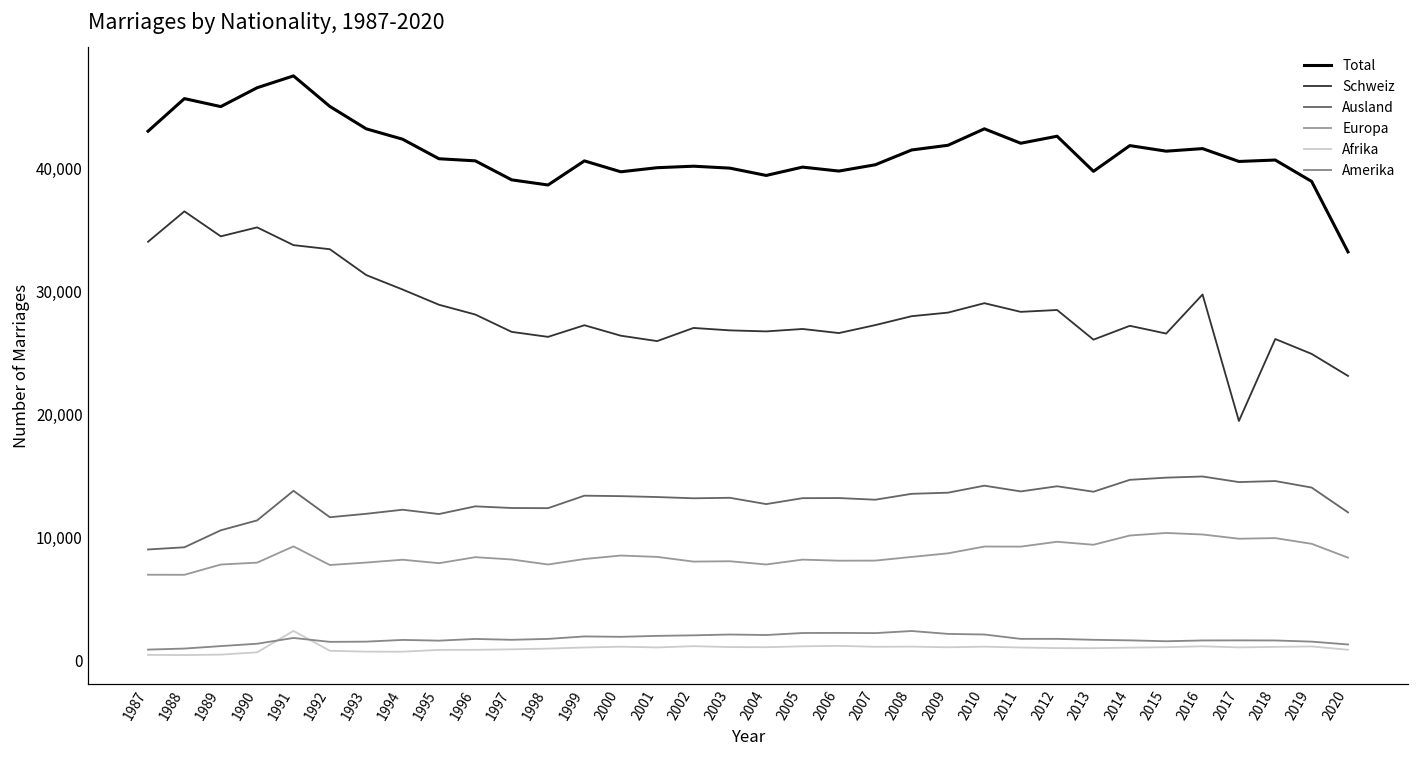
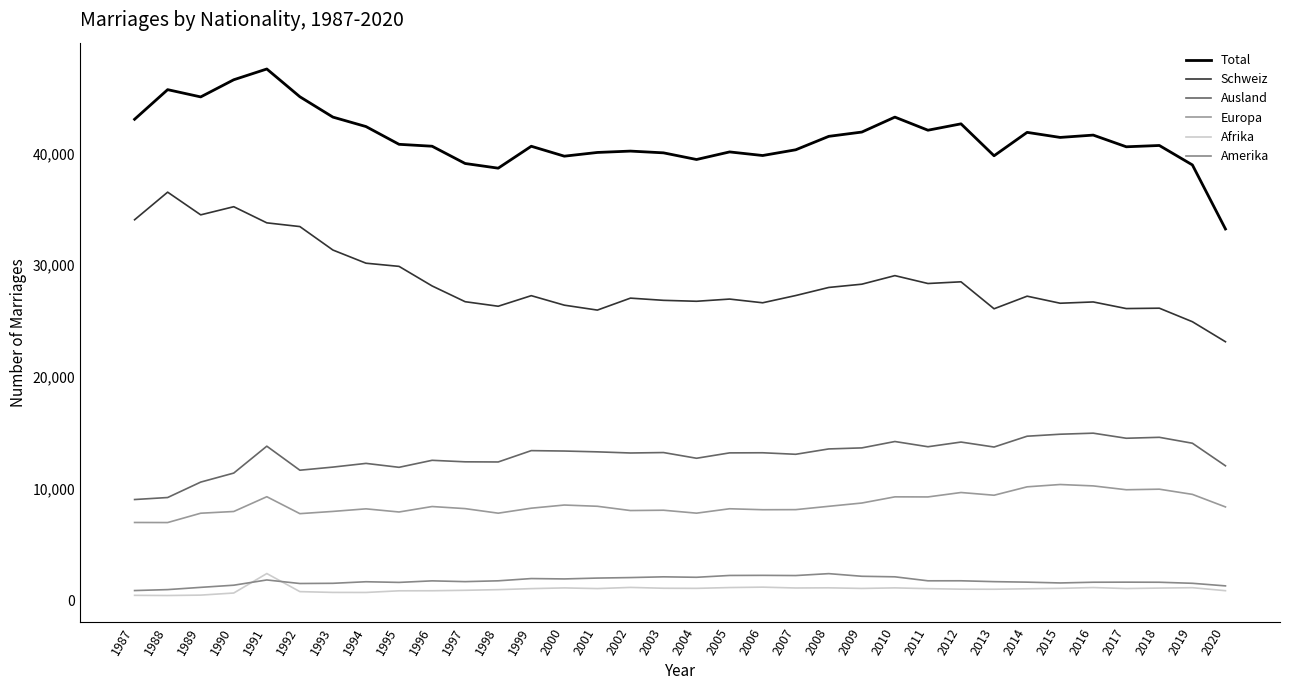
  {
    "Total": {
      "1987": "43,100",
      "1988": "45,700",
      "1989": "45,100",
      "1990": "46,600",
      "1991": "47,600",
      "1992": "45,100",
      "1993": "43,300",
      "1994": "42,400",
      "1995": "40,800",
      "1996": "40,600",
      "1997": "39,100",
      "1998": "38,700",
      "1999": "40,600",
      "2000": "39,800",
      "2001": "40,100",
      "2002": "40,200",
      "2003": "40,100",
      "2004": "39,500",
      "2005": "40,100",
      "2006": "39,800",
      "2007": "40,300",
      "2008": "41,500",
      "2009": "41,900",
      "2010": "43,300",
      "2011": "42,100",
      "2012": "42,700",
      "2013": "39,800",
      "2014": "41,900",
      "2015": "41,400",
      "2016": "41,600",
      "2017": "40,600",
      "2018": "40,700",
      "2019": "39,000",
      "2020": "33,200"
    },
    "Schweiz": {
      "1987": "34,100",
      "1988": "36,500",
      "1989": "34,500",
      "1990": "35,200",
      "1991": "33,800",
      "1992": "33,500",
      "1993": "31,300",
      "1994": "30,200",
-     "1995": "28,900",
+     "1995": "29,900",
      "1996": "28,100",
      "1997": "26,700",
      "1998": "26,300",
      "1999": "27,300",
      "2000": "26,400",
      "2001": "26,000",
      "2002": "27,000",
      "2003": "26,800",
      "2004": "26,800",
      "2005": "27,000",
      "2006": "26,600",
      "2007": "27,300",
      "2008": "28,000",
      "2009": "28,300",
      "2010": "29,100",
      "2011": "28,400",
      "2012": "28,500",
      "2013": "26,100",
      "2014": "27,200",
      "2015": "26,600",
-     "2016": "29,800",
-     "2017": "19,500",
+     "2016": "26,700",
+     "2017": "26,100",
      "2018": "26,100",
      "2019": "24,900",
      "2020": "23,100"
    },
    "Afrika": {
      "1987": "400",
      "1988": "400",
      "1989": "400",
      "1990": "600",
      "1991": "2,400",
      "1992": "800",
      "1993": "700",
      "1994": "700",
      "1995": "800",
      "1996": "800",
      "1997": "900",
      "1998": "900",
      "1999": "1,000",
      "2000": "1,100",
      "2001": "1,000",
      "2002": "1,100",
      "2003": "1,100",
      "2004": "1,000",
      "2005": "1,100",
      "2006": "1,200",
      "2007": "1,100",
      "2008": "1,100",
      "2009": "1,000",
      "2010": "1,100",
      "2011": "1,000",
      "2012": "1,000",
      "2013": "1,000",
      "2014": "1,000",
      "2015": "1,000",
      "2016": "1,100",
      "2017": "1,000",
      "2018": "1,100",
      "2019": "1,100",
      "2020": "800"
    }
  }
